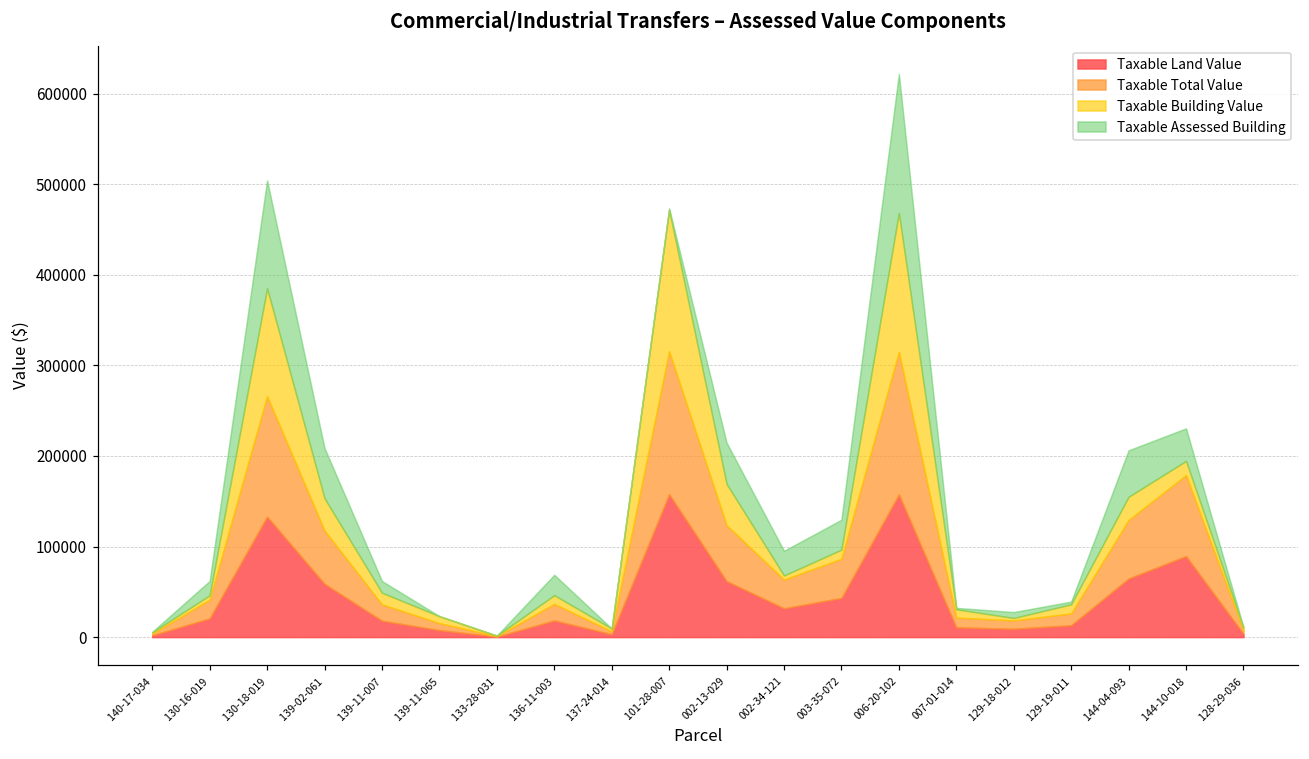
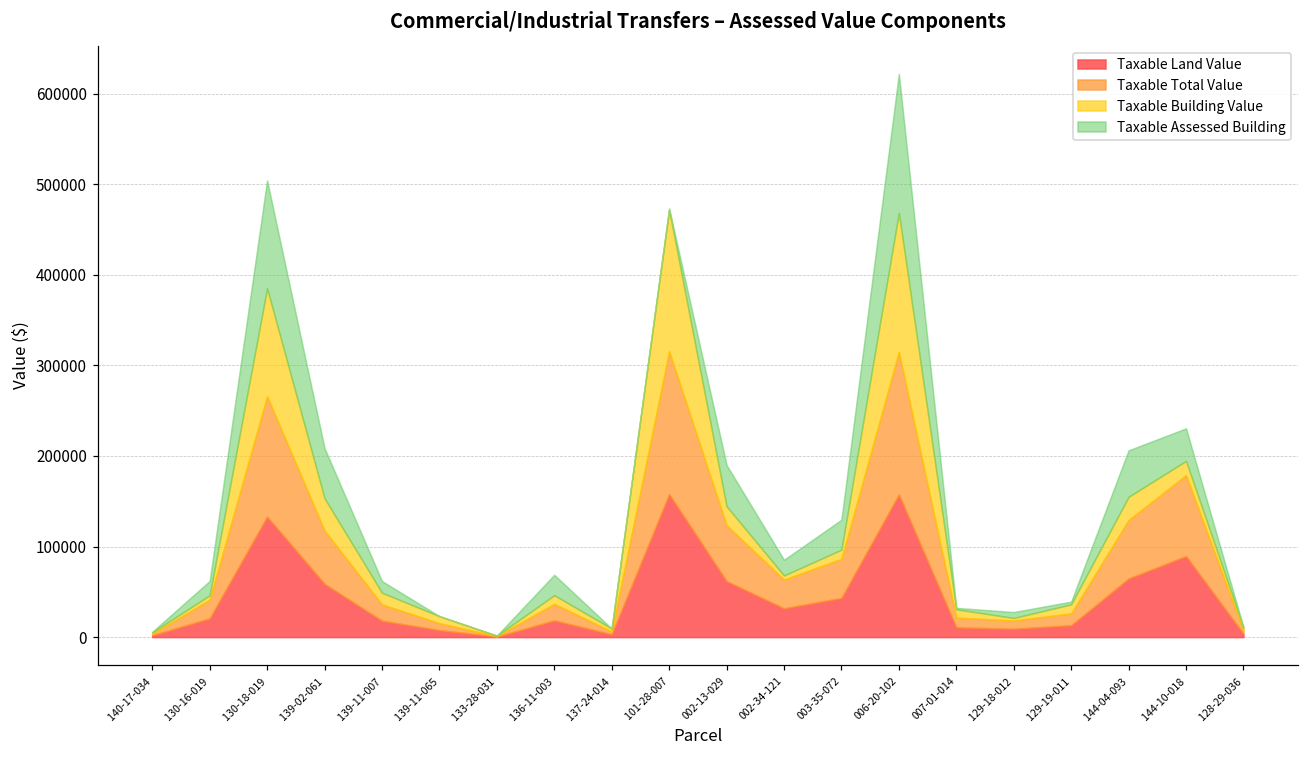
  {
    "Taxable Land Value": {
      "130-16-019": 20000,
      "130-18-019": 130000,
      "139-02-061": 60000,
      "139-11-007": 20000,
      "139-11-065": 10000,
      "136-11-003": 20000,
      "137-24-014": 0,
      "101-28-007": 160000,
      "002-13-029": 60000,
      "002-34-121": 30000,
      "003-35-072": 40000,
      "006-20-102": 160000,
      "007-01-014": 10000,
      "129-18-012": 10000,
      "129-19-011": 10000,
      "144-04-093": 60000,
      "144-10-018": 90000,
      "128-29-036": 0
    },
    "Taxable Total Value": {
      "130-16-019": 20000,
      "130-18-019": 130000,
      "139-02-061": 60000,
      "139-11-007": 20000,
      "139-11-065": 10000,
      "136-11-003": 20000,
      "137-24-014": 0,
      "101-28-007": 160000,
      "002-13-029": 60000,
      "002-34-121": 30000,
      "003-35-072": 40000,
      "006-20-102": 160000,
      "007-01-014": 10000,
      "129-19-011": 10000,
      "144-04-093": 60000,
      "144-10-018": 90000,
      "128-29-036": 0
    },
    "Taxable Building Value": {
      "130-16-019": 0,
      "130-18-019": 120000,
      "139-02-061": 40000,
      "139-11-007": 10000,
      "136-11-003": 10000,
-     "002-13-029": 50000,
+     "002-13-029": 20000,
      "002-34-121": 0,
      "003-35-072": 10000,
      "006-20-102": 150000,
      "144-04-093": 30000,
      "144-10-018": 20000
    },
    "Taxable Assessed Building": {
      "130-16-019": 20000,
      "130-18-019": 120000,
      "139-02-061": 60000,
      "139-11-007": 10000,
      "136-11-003": 20000,
      "002-13-029": 50000,
-     "002-34-121": 30000,
+     "002-34-121": 20000,
      "003-35-072": 30000,
      "006-20-102": 150000,
      "129-18-012": 10000,
      "144-04-093": 50000,
      "144-10-018": 40000
    }
  }
